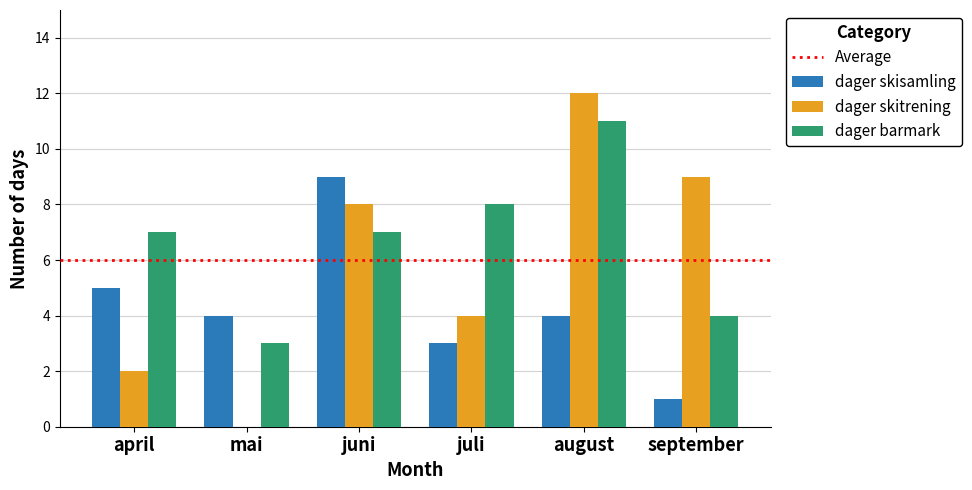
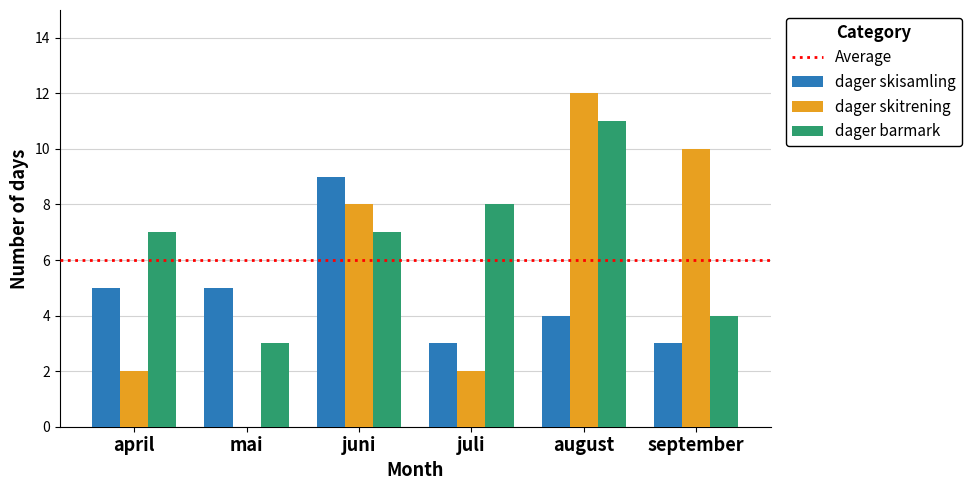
  {
    "dager skisamling": {
      "april": 5,
-     "mai": 4,
+     "mai": 5,
      "juni": 9,
      "juli": 3,
      "august": 4,
-     "september": 1
+     "september": 3
    },
    "dager skitrening": {
      "april": 2,
      "mai": 0,
      "juni": 8,
-     "juli": 4,
+     "juli": 2,
      "august": 12,
-     "september": 9
+     "september": 10
    },
    "dager barmark": {
      "april": 7,
      "mai": 3,
      "juni": 7,
      "juli": 8,
      "august": 11,
      "september": 4
    }
  }
